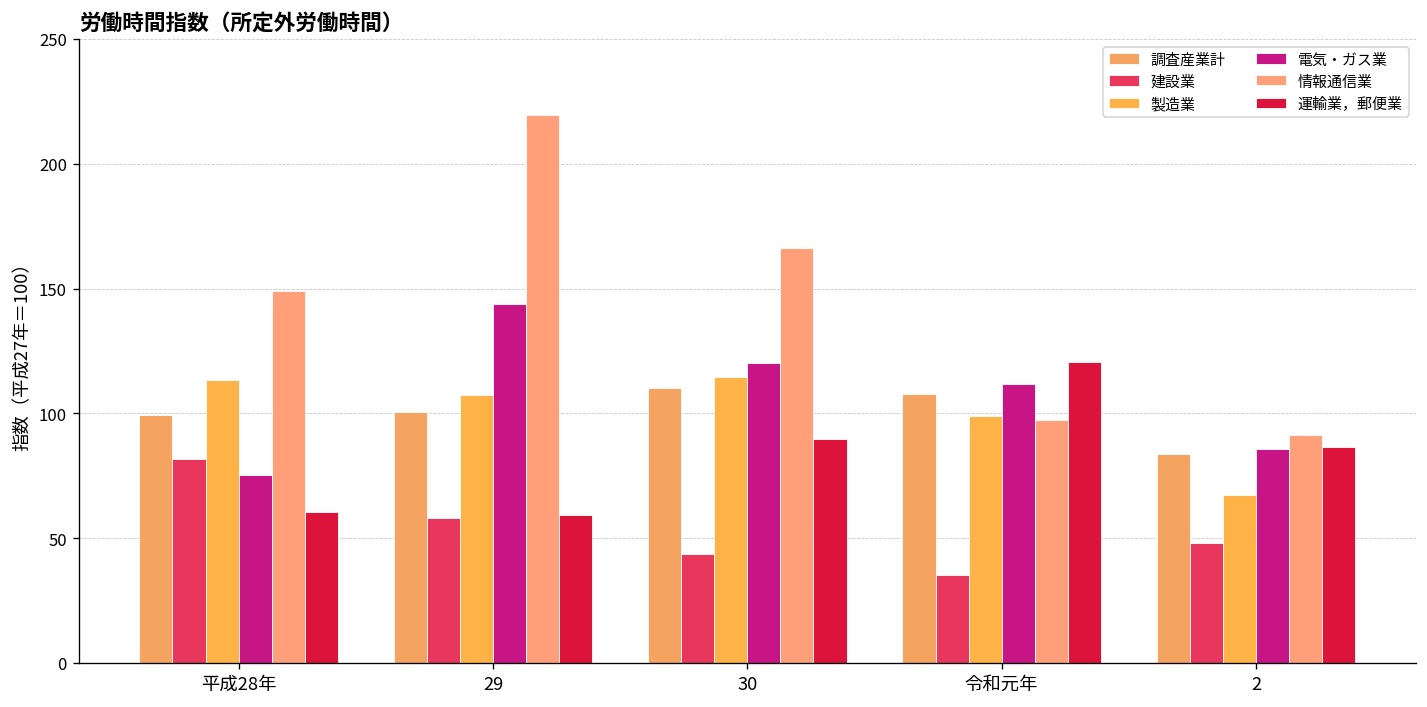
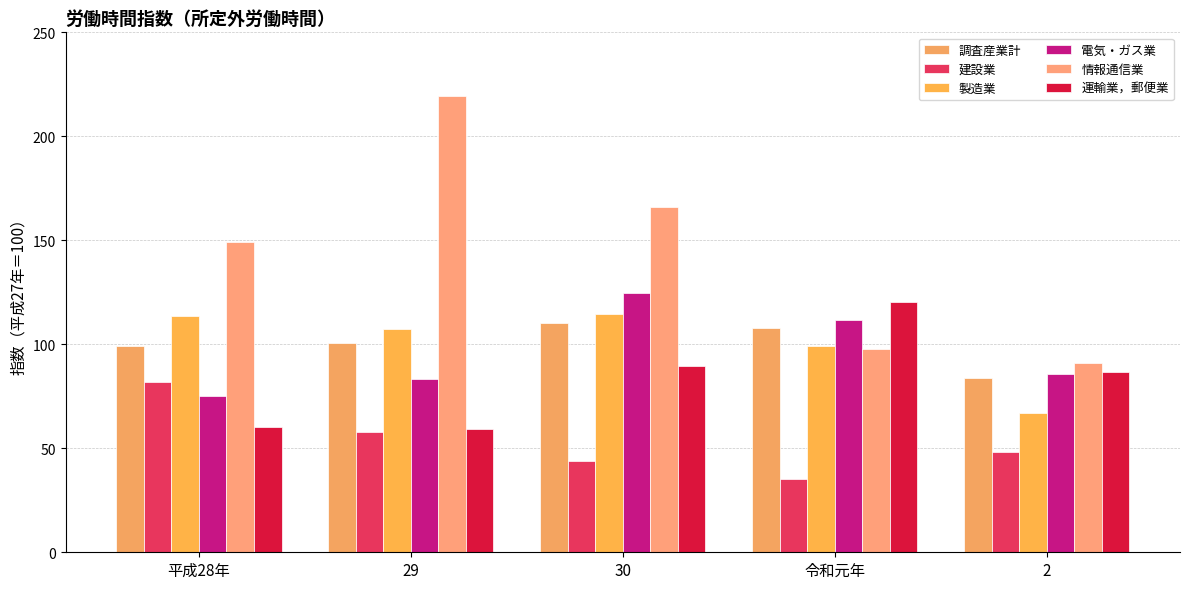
  {
    "電気・ガス業": {
      "平成28年": 75,
-     "29": 144,
-     "30": 120,
+     "29": 83,
+     "30": 125,
      "令和元年": 112,
      "2": 86
    }
  }
